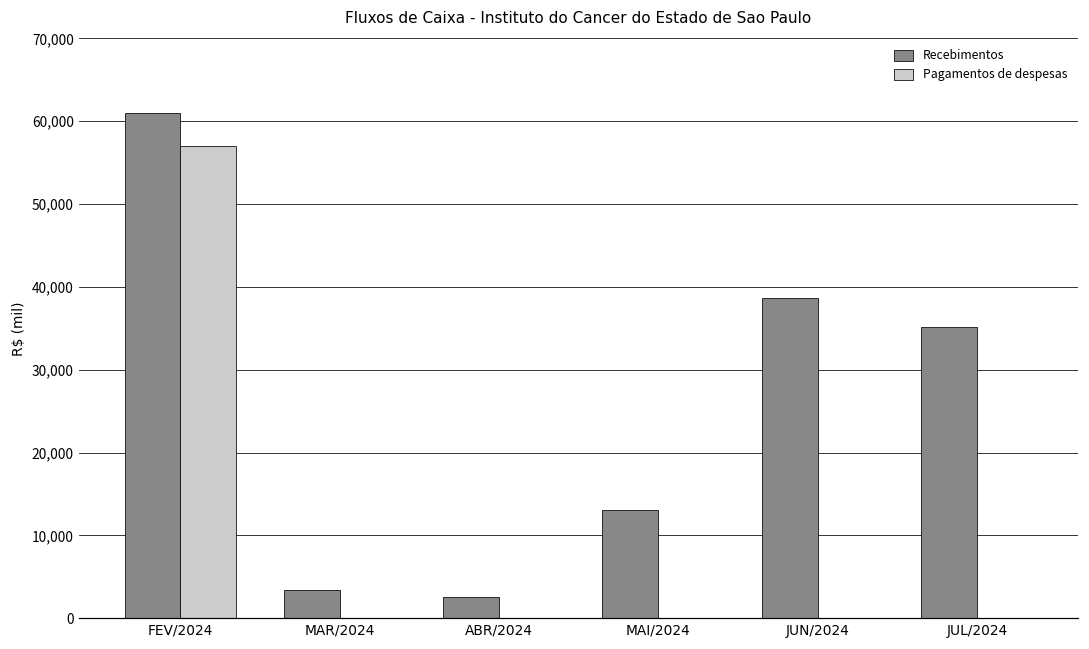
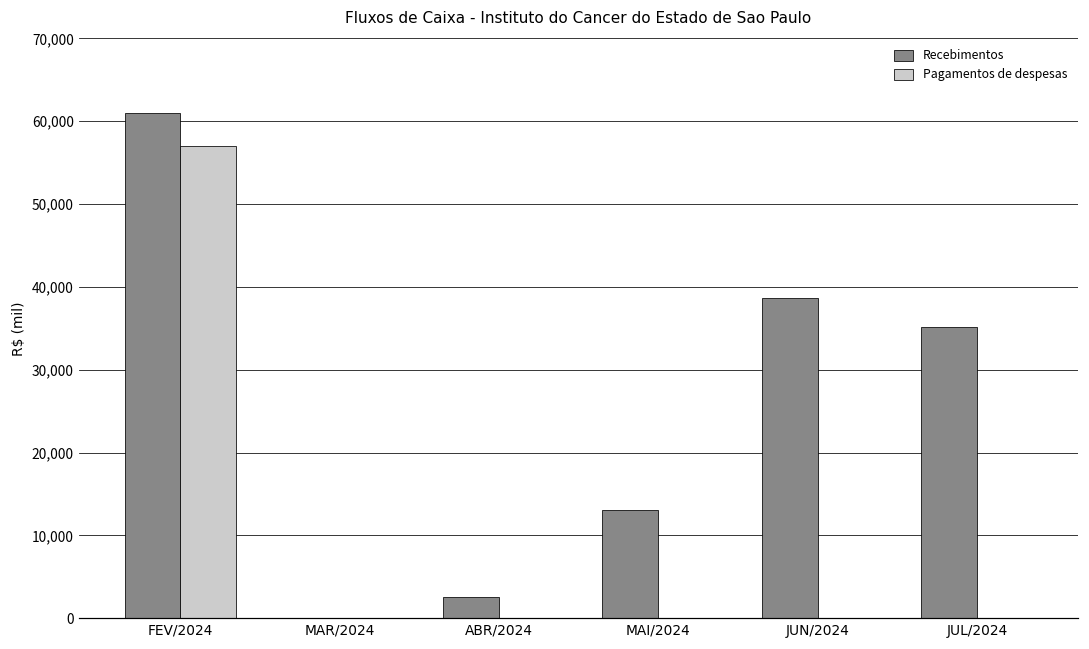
  {
    "Recebimentos": {
      "FEV/2024": "61,000",
-     "MAR/2024": "3,000",
+     "MAR/2024": "0",
      "ABR/2024": "3,000",
      "MAI/2024": "13,000",
      "JUN/2024": "39,000",
      "JUL/2024": "35,000"
    },
    "Pagamentos de despesas": {
      "FEV/2024": "57,000",
      "MAR/2024": "0",
      "ABR/2024": "0",
      "MAI/2024": "0",
      "JUN/2024": "0",
      "JUL/2024": "0"
    }
  }
